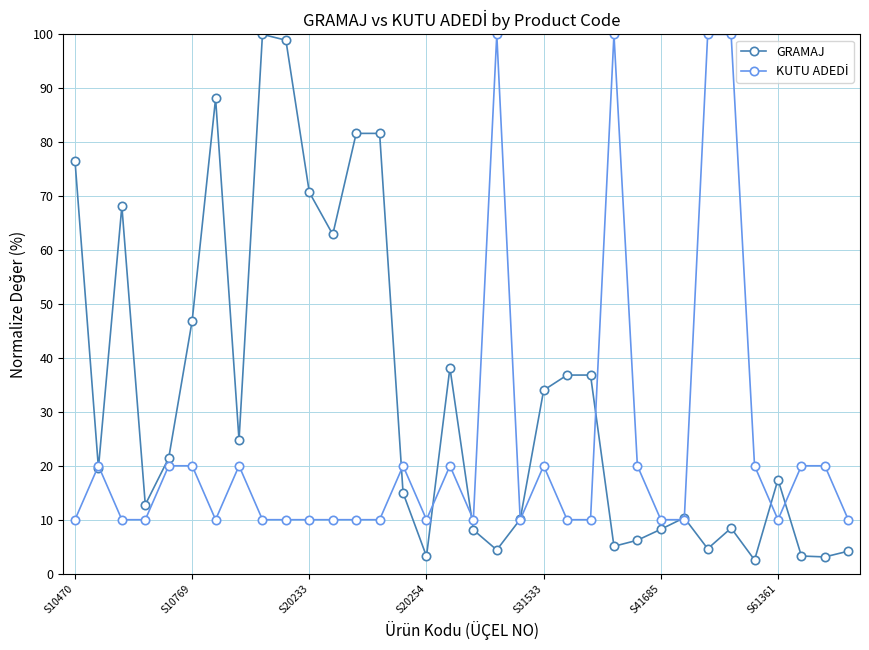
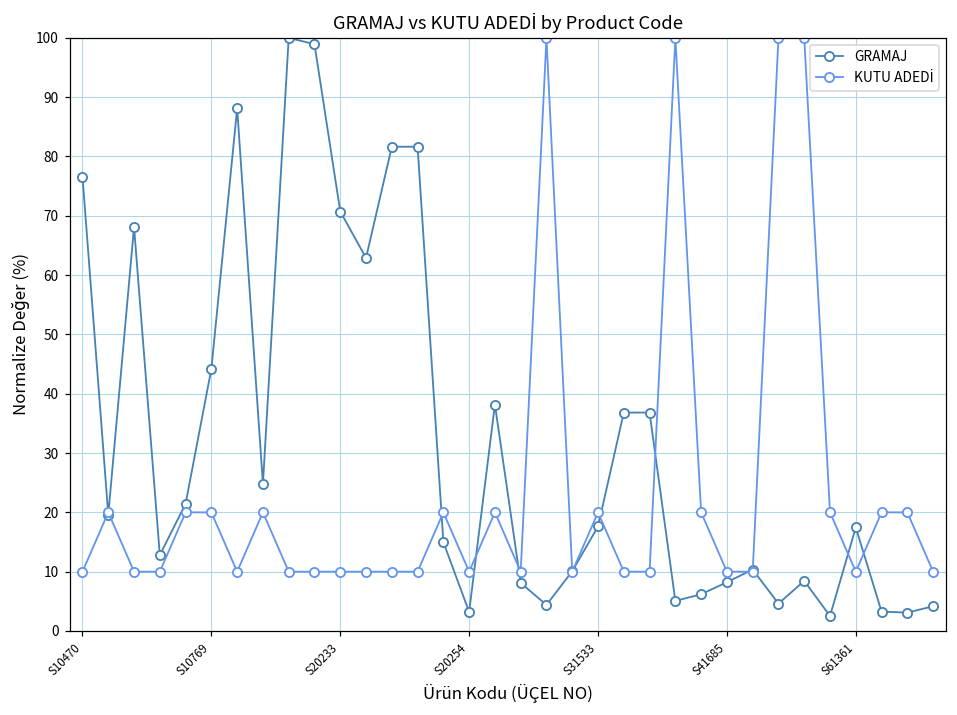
  {
    "GRAMAJ": {
      "S10470": 77,
-     "S10769": 47,
+     "S10769": 44,
      "S20233": 71,
      "S20254": 3,
-     "S31533": 34,
+     "S31533": 18,
      "S41685": 8,
      "S61361": 17
    },
    "KUTU ADEDİ": {
      "S10470": 10,
      "S10769": 20,
      "S20233": 10,
      "S20254": 10,
      "S31533": 20,
      "S41685": 10,
      "S61361": 10
    }
  }
